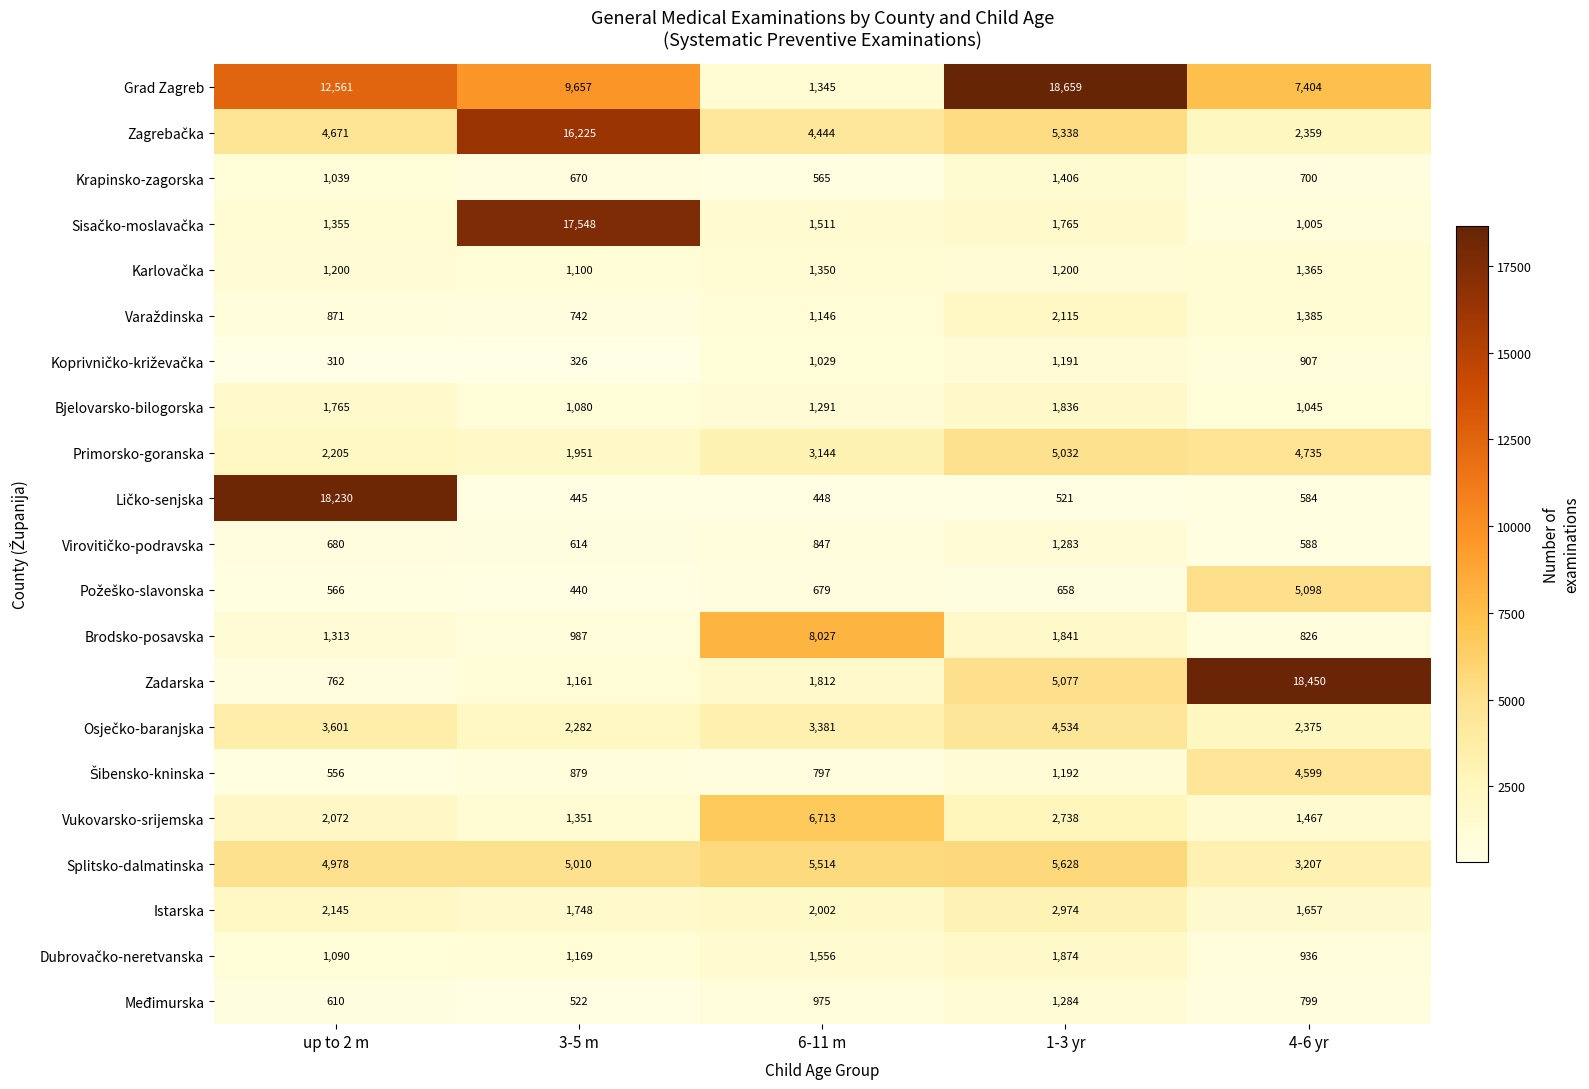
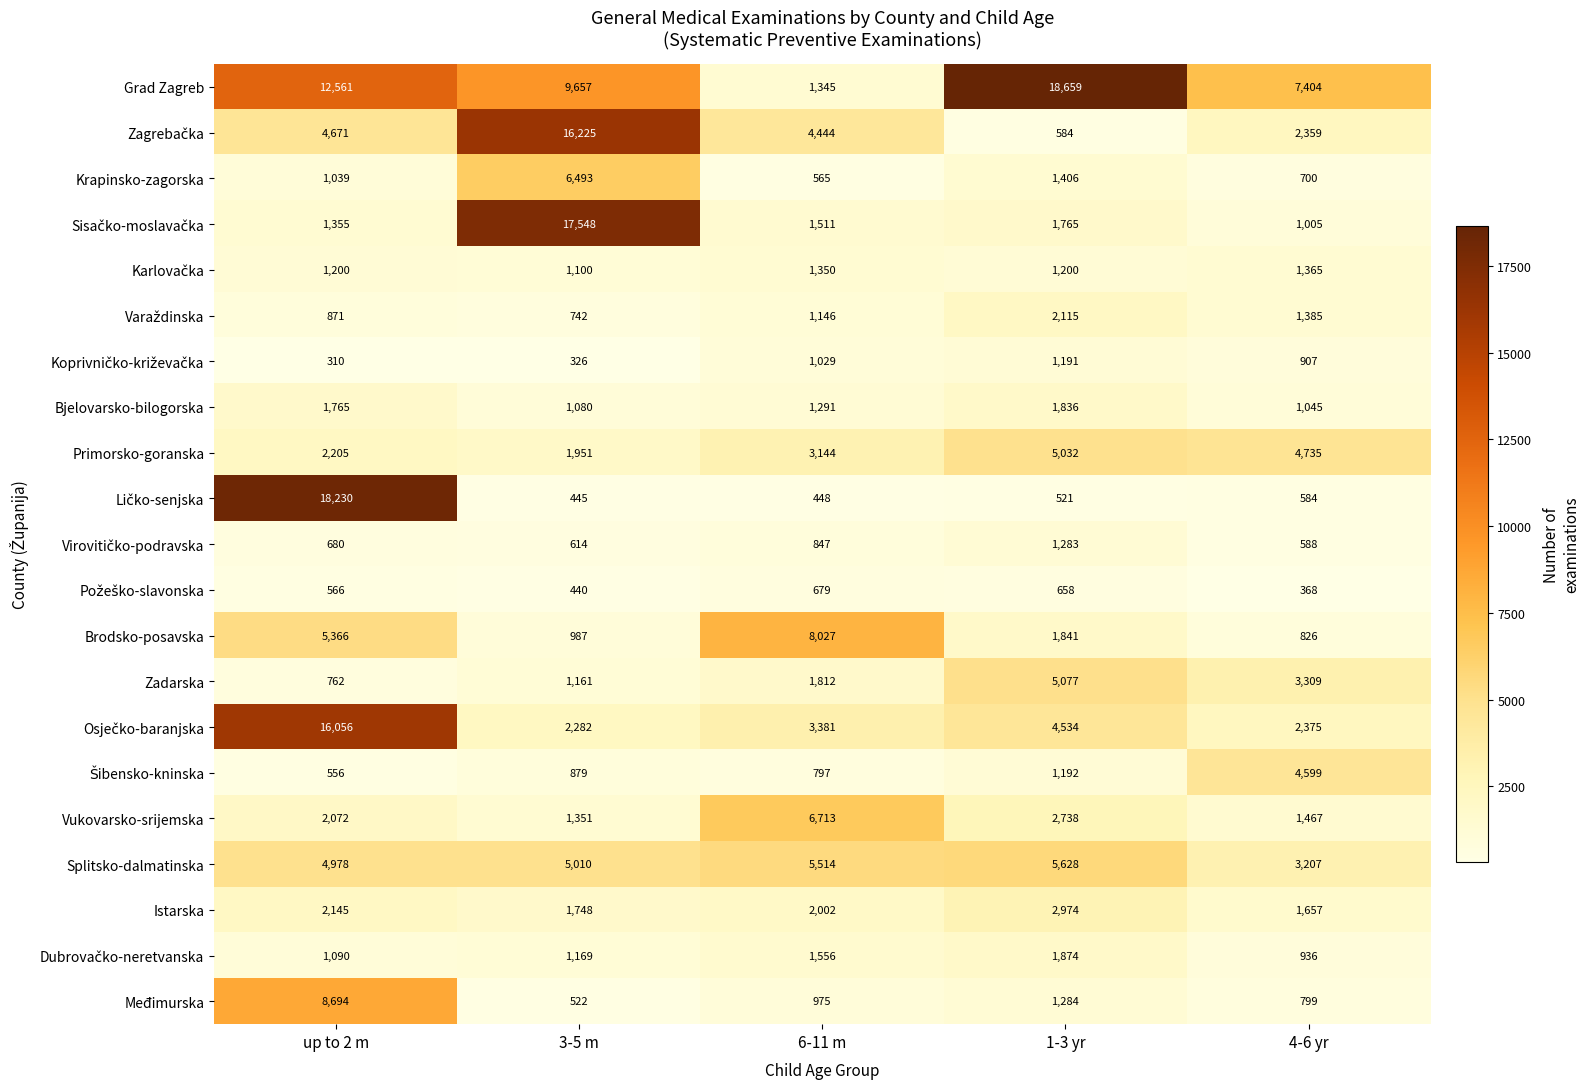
  {
    "Grad Zagreb": {
      "up to 2 m": "12,561",
      "3-5 m": "9,657",
      "6-11 m": "1,345",
      "1-3 yr": "18,659",
      "4-6 yr": "7,404"
    },
    "Zagrebačka": {
      "up to 2 m": "4,671",
      "3-5 m": "16,225",
      "6-11 m": "4,444",
-     "1-3 yr": "5,338",
+     "1-3 yr": "584",
      "4-6 yr": "2,359"
    },
    "Krapinsko-zagorska": {
      "up to 2 m": "1,039",
-     "3-5 m": "670",
+     "3-5 m": "6,493",
      "6-11 m": "565",
      "1-3 yr": "1,406",
      "4-6 yr": "700"
    },
    "Sisačko-moslavačka": {
      "up to 2 m": "1,355",
      "3-5 m": "17,548",
      "6-11 m": "1,511",
      "1-3 yr": "1,765",
      "4-6 yr": "1,005"
    },
    "Karlovačka": {
      "up to 2 m": "1,200",
      "3-5 m": "1,100",
      "6-11 m": "1,350",
      "1-3 yr": "1,200",
      "4-6 yr": "1,365"
    },
    "Varaždinska": {
      "up to 2 m": "871",
      "3-5 m": "742",
      "6-11 m": "1,146",
      "1-3 yr": "2,115",
      "4-6 yr": "1,385"
    },
    "Koprivničko-križevačka": {
      "up to 2 m": "310",
      "3-5 m": "326",
      "6-11 m": "1,029",
      "1-3 yr": "1,191",
      "4-6 yr": "907"
    },
    "Bjelovarsko-bilogorska": {
      "up to 2 m": "1,765",
      "3-5 m": "1,080",
      "6-11 m": "1,291",
      "1-3 yr": "1,836",
      "4-6 yr": "1,045"
    },
    "Primorsko-goranska": {
      "up to 2 m": "2,205",
      "3-5 m": "1,951",
      "6-11 m": "3,144",
      "1-3 yr": "5,032",
      "4-6 yr": "4,735"
    },
    "Ličko-senjska": {
      "up to 2 m": "18,230",
      "3-5 m": "445",
      "6-11 m": "448",
      "1-3 yr": "521",
      "4-6 yr": "584"
    },
    "Virovitičko-podravska": {
      "up to 2 m": "680",
      "3-5 m": "614",
      "6-11 m": "847",
      "1-3 yr": "1,283",
      "4-6 yr": "588"
    },
    "Požeško-slavonska": {
      "up to 2 m": "566",
      "3-5 m": "440",
      "6-11 m": "679",
      "1-3 yr": "658",
-     "4-6 yr": "5,098"
+     "4-6 yr": "368"
    },
    "Brodsko-posavska": {
-     "up to 2 m": "1,313",
+     "up to 2 m": "5,366",
      "3-5 m": "987",
      "6-11 m": "8,027",
      "1-3 yr": "1,841",
      "4-6 yr": "826"
    },
    "Zadarska": {
      "up to 2 m": "762",
      "3-5 m": "1,161",
      "6-11 m": "1,812",
      "1-3 yr": "5,077",
-     "4-6 yr": "18,450"
+     "4-6 yr": "3,309"
    },
    "Osječko-baranjska": {
-     "up to 2 m": "3,601",
+     "up to 2 m": "16,056",
      "3-5 m": "2,282",
      "6-11 m": "3,381",
      "1-3 yr": "4,534",
      "4-6 yr": "2,375"
    },
    "Šibensko-kninska": {
      "up to 2 m": "556",
      "3-5 m": "879",
      "6-11 m": "797",
      "1-3 yr": "1,192",
      "4-6 yr": "4,599"
    },
    "Vukovarsko-srijemska": {
      "up to 2 m": "2,072",
      "3-5 m": "1,351",
      "6-11 m": "6,713",
      "1-3 yr": "2,738",
      "4-6 yr": "1,467"
    },
    "Splitsko-dalmatinska": {
      "up to 2 m": "4,978",
      "3-5 m": "5,010",
      "6-11 m": "5,514",
      "1-3 yr": "5,628",
      "4-6 yr": "3,207"
    },
    "Istarska": {
      "up to 2 m": "2,145",
      "3-5 m": "1,748",
      "6-11 m": "2,002",
      "1-3 yr": "2,974",
      "4-6 yr": "1,657"
    },
    "Dubrovačko-neretvanska": {
      "up to 2 m": "1,090",
      "3-5 m": "1,169",
      "6-11 m": "1,556",
      "1-3 yr": "1,874",
      "4-6 yr": "936"
    },
    "Međimurska": {
-     "up to 2 m": "610",
+     "up to 2 m": "8,694",
      "3-5 m": "522",
      "6-11 m": "975",
      "1-3 yr": "1,284",
      "4-6 yr": "799"
    }
  }
